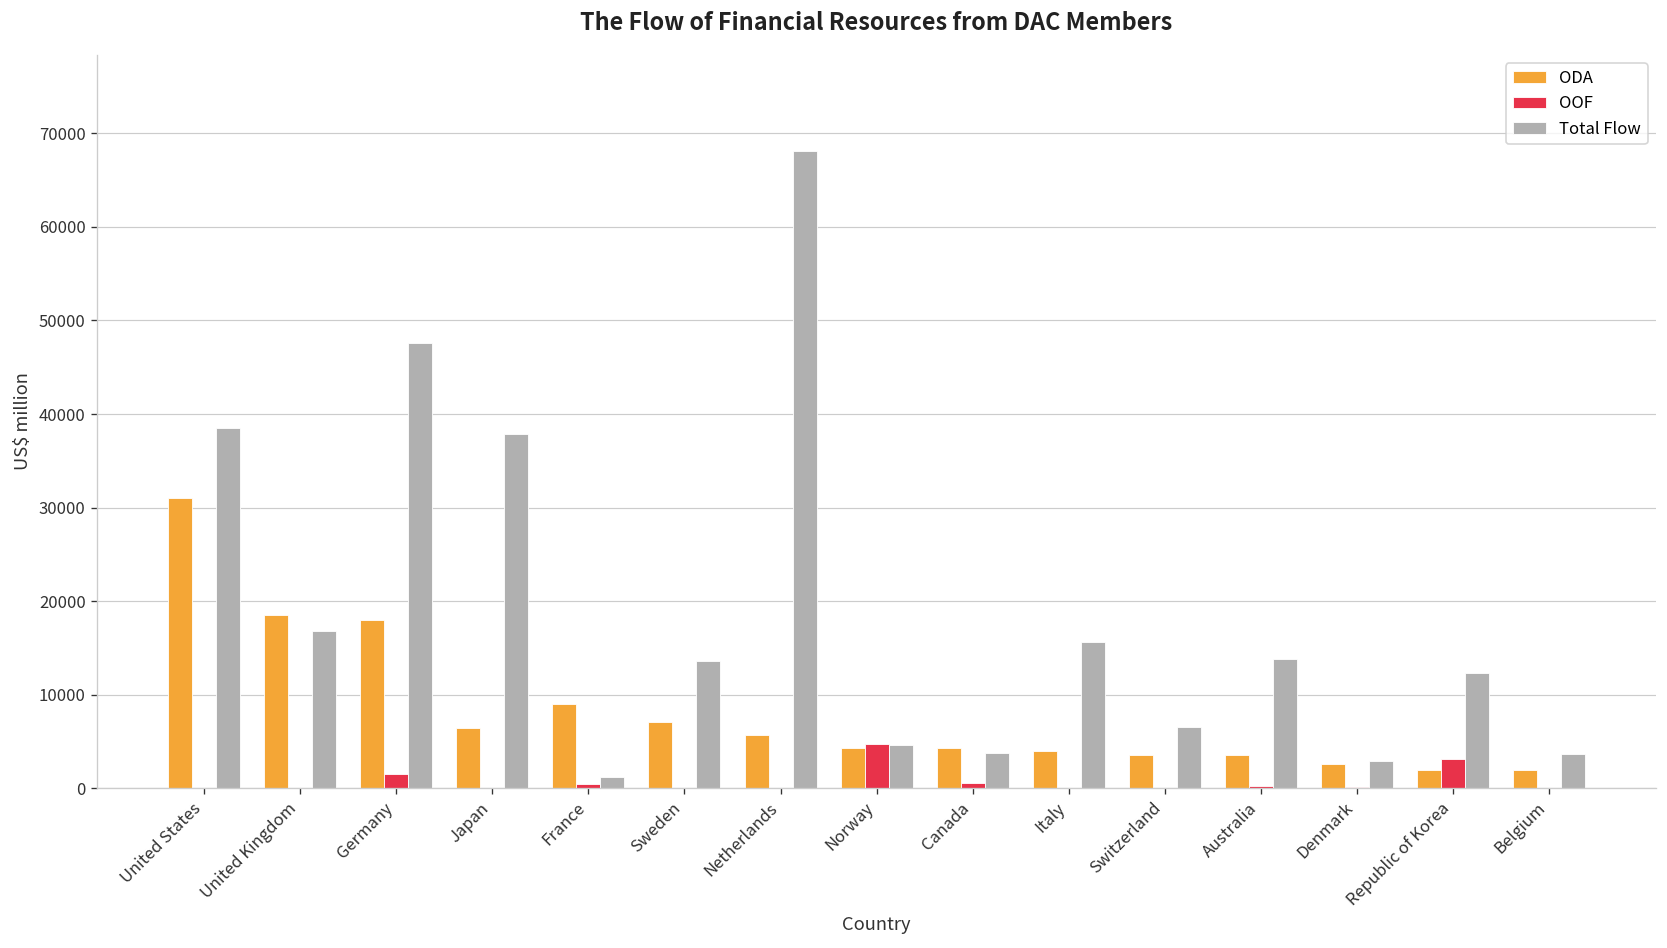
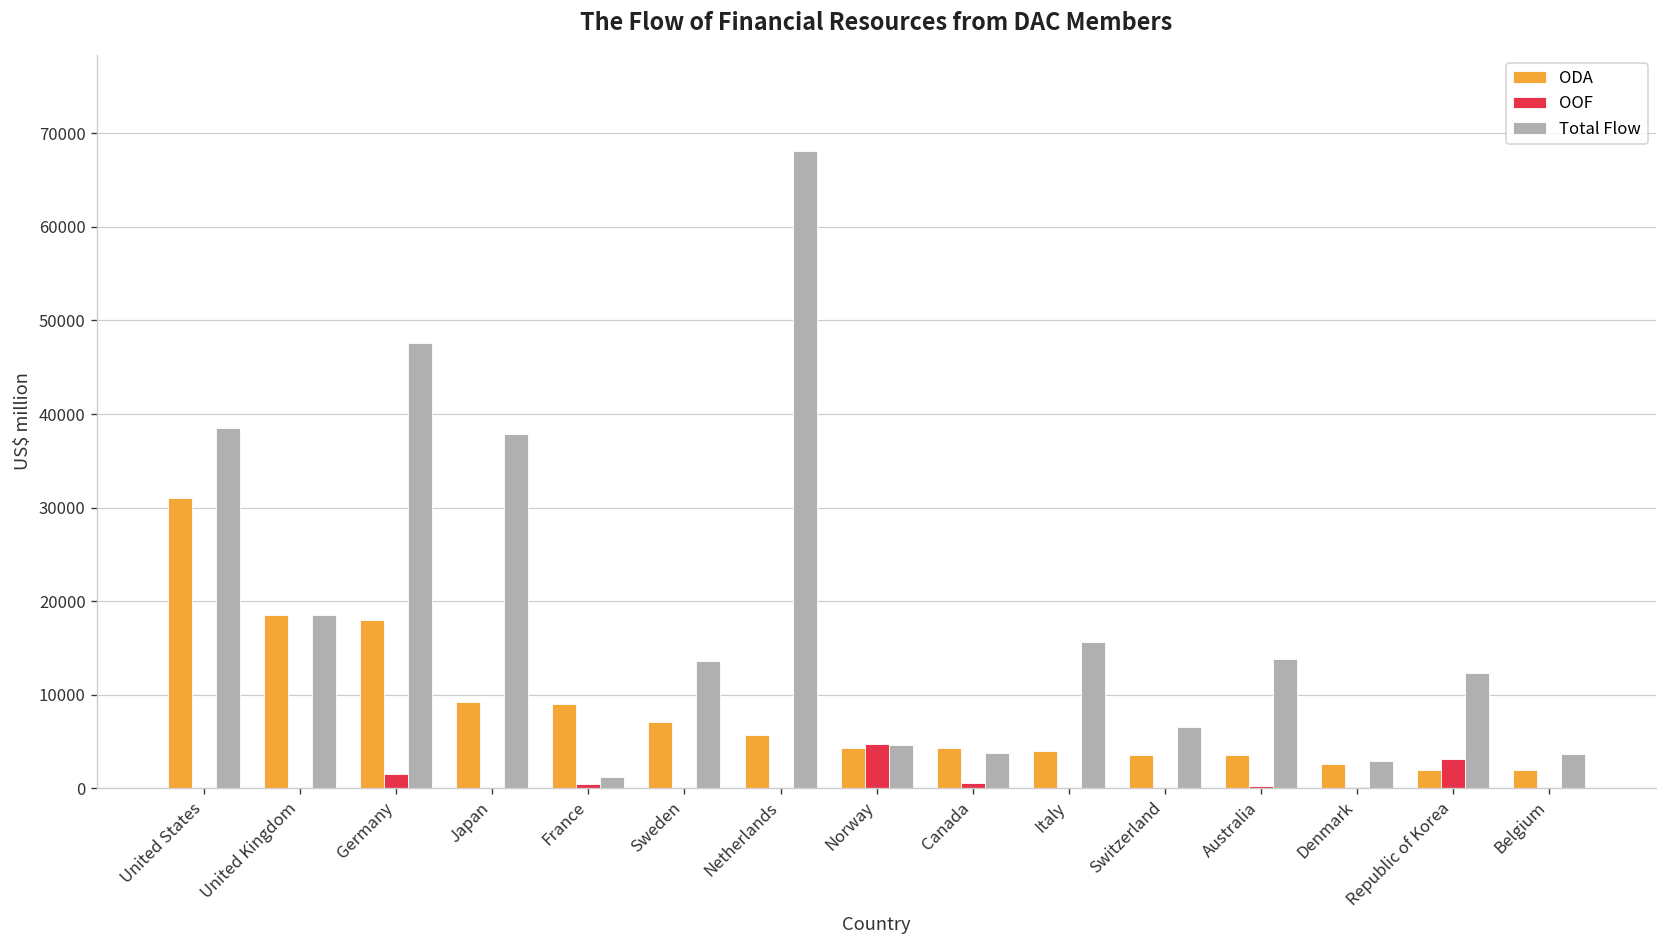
  {
    "ODA": {
      "United States": 31000,
      "United Kingdom": 19000,
      "Germany": 18000,
-     "Japan": 6000,
+     "Japan": 9000,
      "France": 9000,
      "Sweden": 7000,
      "Netherlands": 6000,
      "Norway": 4000,
      "Canada": 4000,
      "Italy": 4000,
      "Switzerland": 4000,
      "Australia": 3000,
      "Denmark": 3000,
      "Republic of Korea": 2000,
      "Belgium": 2000
    },
    "OOF": {
      "United States": 0,
      "United Kingdom": 0,
      "Germany": 2000,
      "Japan": 0,
      "France": 0,
      "Netherlands": 0,
      "Norway": 5000,
      "Canada": 1000,
      "Switzerland": 0,
      "Republic of Korea": 3000,
      "Belgium": 0
    },
    "Total Flow": {
      "United States": 39000,
-     "United Kingdom": 17000,
+     "United Kingdom": 19000,
      "Germany": 48000,
      "Japan": 38000,
      "France": 1000,
      "Sweden": 14000,
      "Netherlands": 68000,
      "Norway": 5000,
      "Canada": 4000,
      "Italy": 16000,
      "Switzerland": 7000,
      "Australia": 14000,
      "Denmark": 3000,
      "Republic of Korea": 12000,
      "Belgium": 4000
    }
  }
